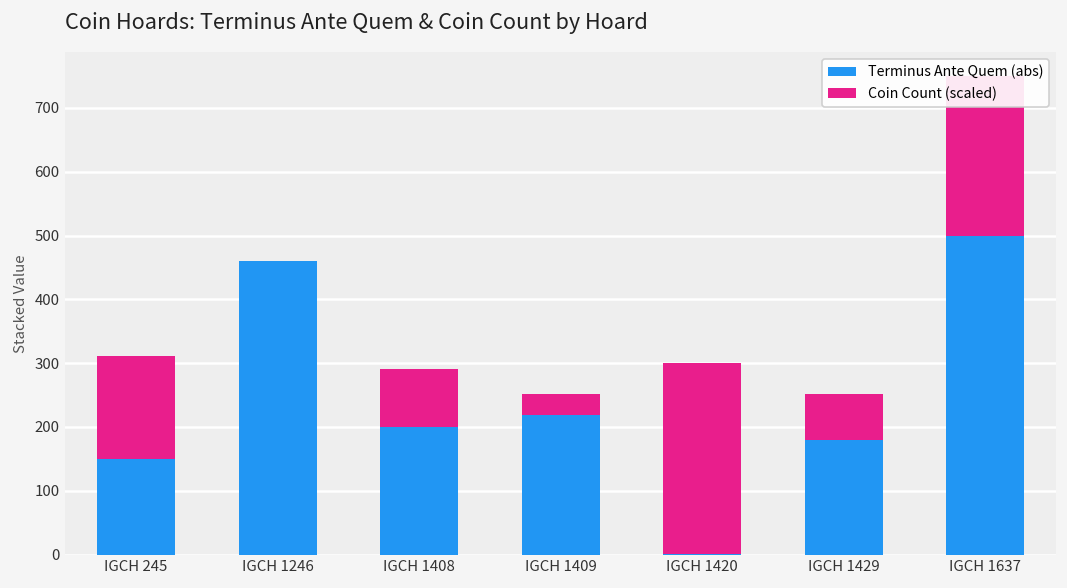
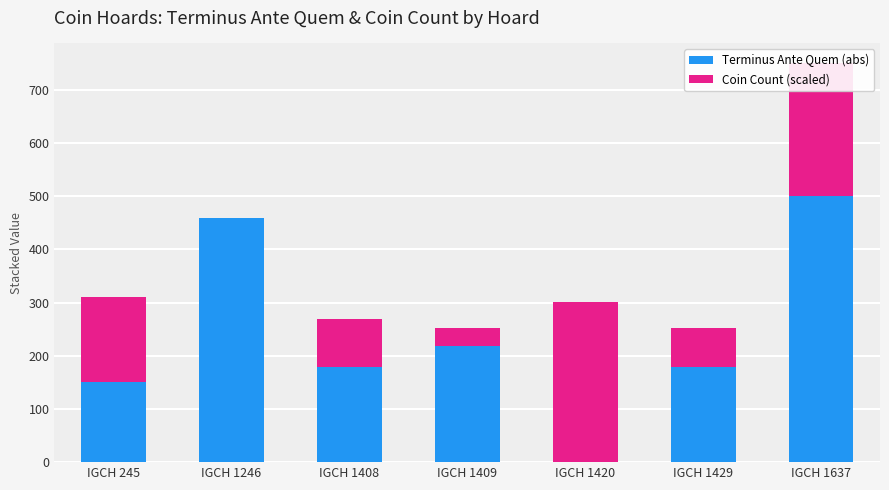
  {
    "Terminus Ante Quem (abs)": {
      "IGCH 245": 150,
      "IGCH 1246": 460,
-     "IGCH 1408": 200,
+     "IGCH 1408": 180,
      "IGCH 1409": 220,
      "IGCH 1429": 180,
      "IGCH 1637": 500
    },
    "Coin Count (scaled)": {
      "IGCH 245": 160,
      "IGCH 1246": 0,
      "IGCH 1408": 90,
      "IGCH 1409": 30,
      "IGCH 1420": 300,
      "IGCH 1429": 70
    }
  }
